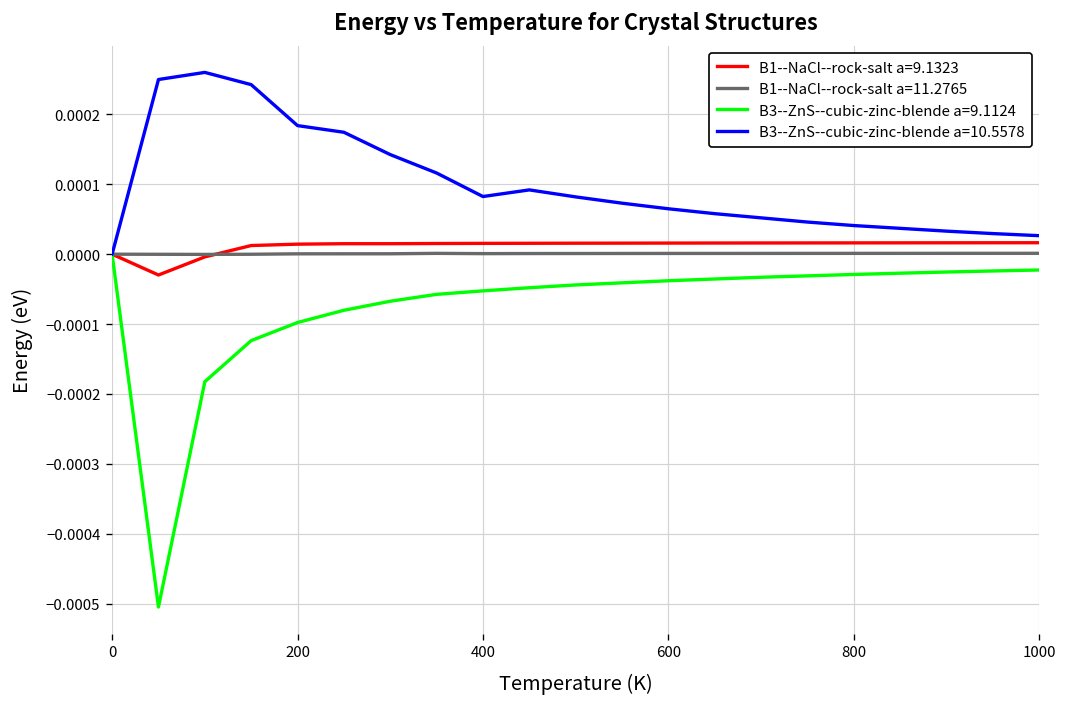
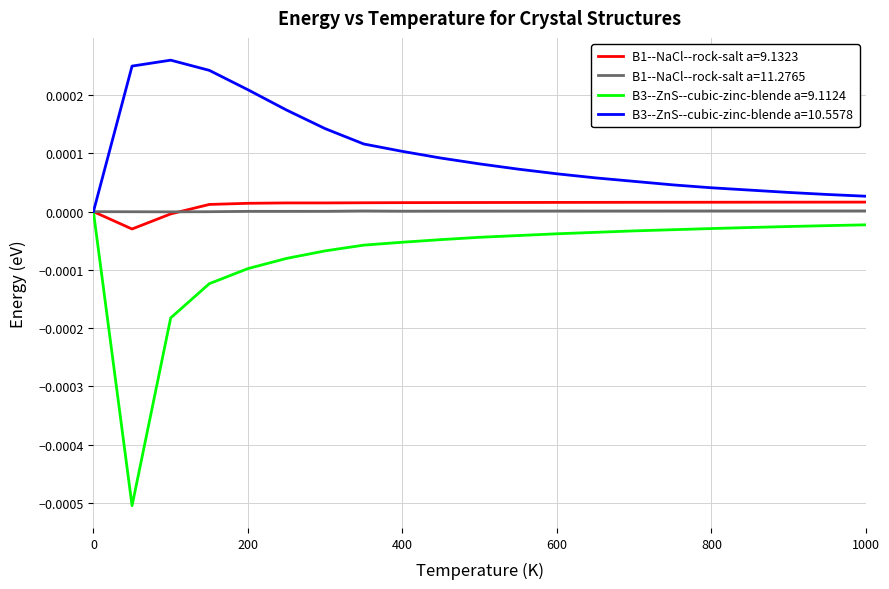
  {
    "B1--NaCl--rock-salt a=9.1323": {
      "200": 0.00001,
      "400": 0.00002,
      "600": 0.00002,
      "800": 0.00002,
      "1000": 0.00002
    },
    "B1--NaCl--rock-salt a=11.2765": {
      "200": 0.00000,
      "400": 0.00000,
      "600": 0.00000,
      "800": 0.00000,
      "1000": 0.00000
    },
    "B3--ZnS--cubic-zinc-blende a=9.1124": {
      "200": -0.00010,
      "400": -0.00005,
      "600": -0.00004,
      "800": -0.00003,
      "1000": -0.00002
    },
    "B3--ZnS--cubic-zinc-blende a=10.5578": {
-     "200": 0.00018,
-     "400": 0.00008,
+     "200": 0.00021,
+     "400": 0.00010,
      "600": 0.00007,
      "800": 0.00004,
      "1000": 0.00003
    }
  }
